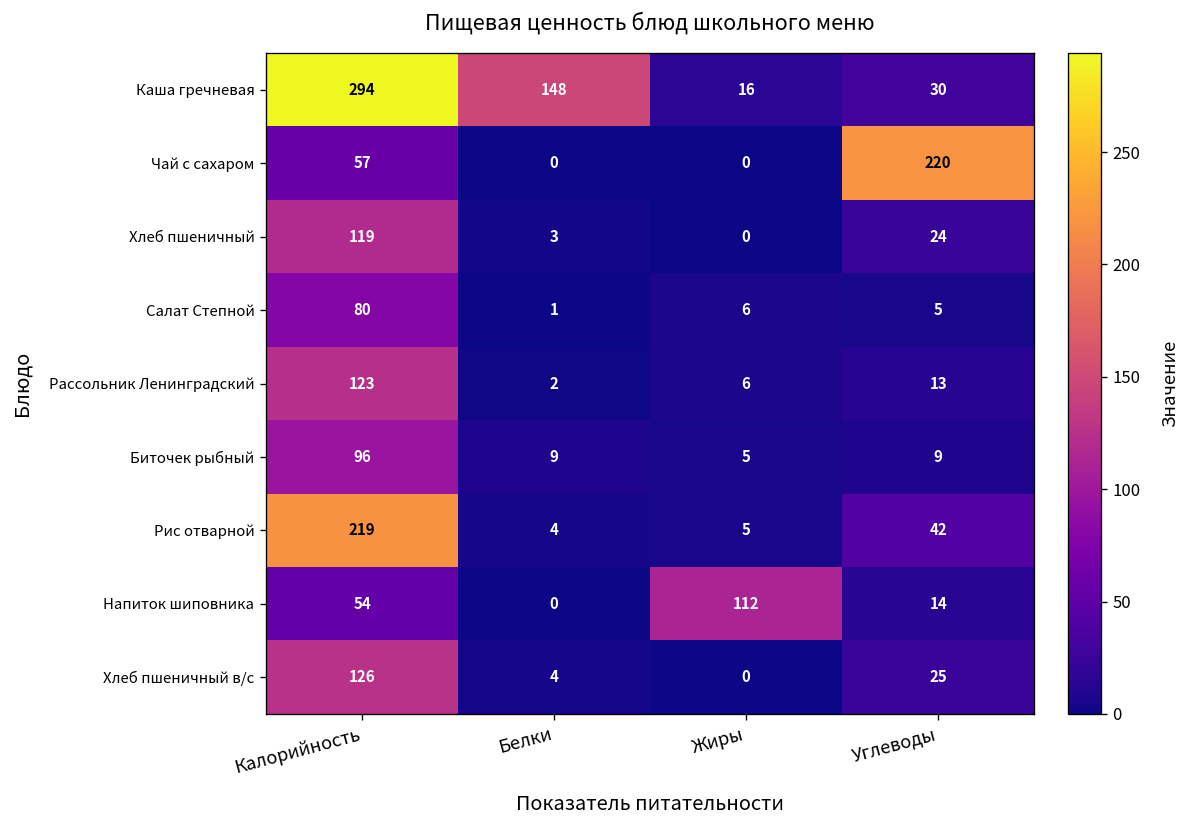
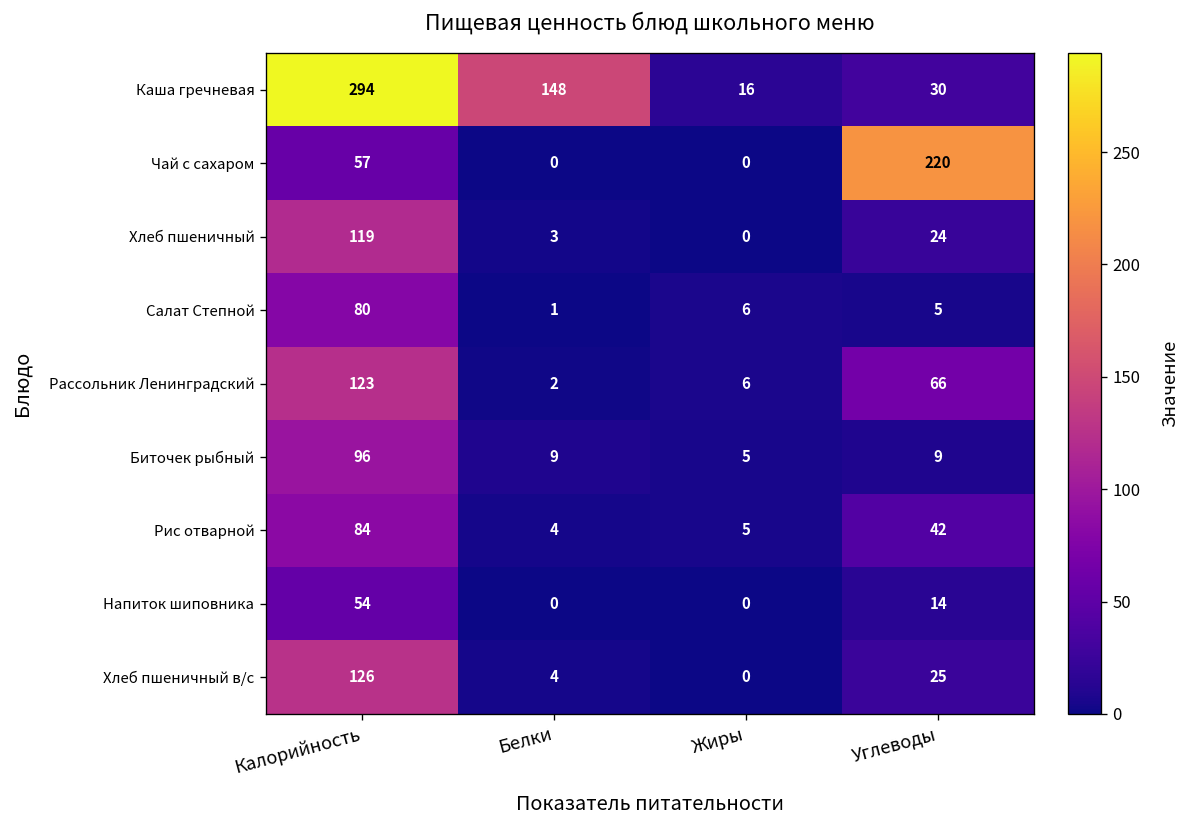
  {
    "Каша гречневая": {
      "Калорийность": 294,
      "Белки": 148,
      "Жиры": 16,
      "Углеводы": 30
    },
    "Чай с сахаром": {
      "Калорийность": 57,
      "Белки": 0,
      "Жиры": 0,
      "Углеводы": 220
    },
    "Хлеб пшеничный": {
      "Калорийность": 119,
      "Белки": 3,
      "Жиры": 0,
      "Углеводы": 24
    },
    "Салат Степной": {
      "Калорийность": 80,
      "Белки": 1,
      "Жиры": 6,
      "Углеводы": 5
    },
    "Рассольник Ленинградский": {
      "Калорийность": 123,
      "Белки": 2,
      "Жиры": 6,
-     "Углеводы": 13
+     "Углеводы": 66
    },
    "Биточек рыбный": {
      "Калорийность": 96,
      "Белки": 9,
      "Жиры": 5,
      "Углеводы": 9
    },
    "Рис отварной": {
-     "Калорийность": 219,
+     "Калорийность": 84,
      "Белки": 4,
      "Жиры": 5,
      "Углеводы": 42
    },
    "Напиток шиповника": {
      "Калорийность": 54,
      "Белки": 0,
-     "Жиры": 112,
+     "Жиры": 0,
      "Углеводы": 14
    },
    "Хлеб пшеничный в/с": {
      "Калорийность": 126,
      "Белки": 4,
      "Жиры": 0,
      "Углеводы": 25
    }
  }
